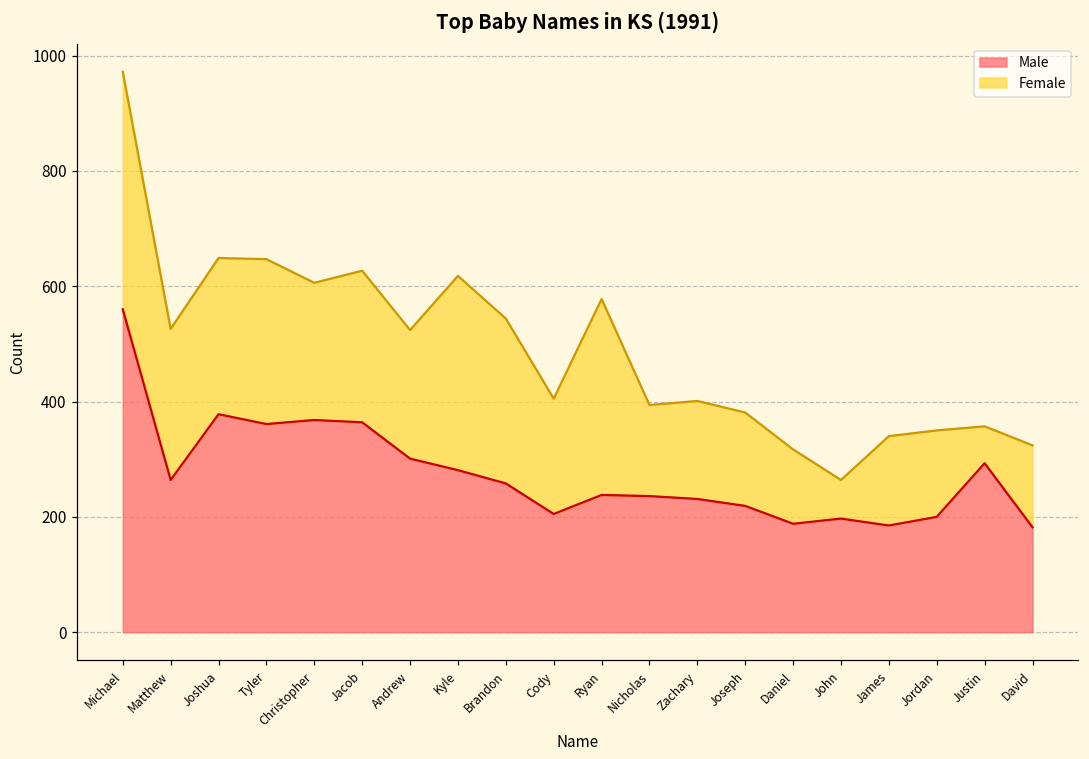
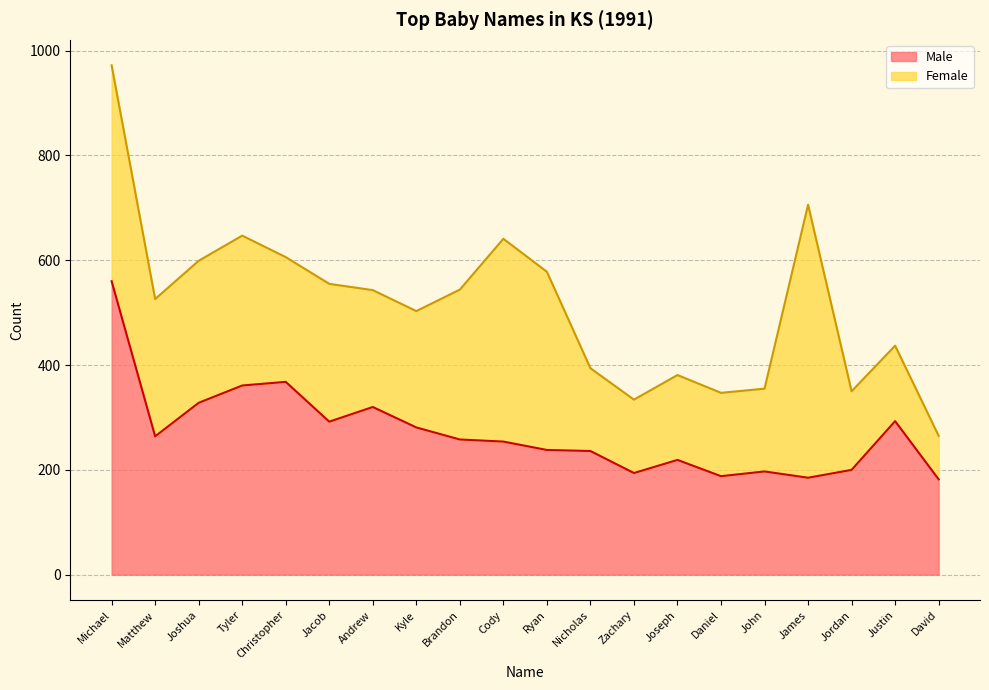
  {
    "Male": {
      "Michael": 560,
      "Matthew": 260,
-     "Joshua": 380,
+     "Joshua": 330,
      "Tyler": 360,
      "Christopher": 370,
-     "Jacob": 360,
-     "Andrew": 300,
+     "Jacob": 290,
+     "Andrew": 320,
      "Kyle": 280,
      "Brandon": 260,
-     "Cody": 210,
+     "Cody": 250,
      "Ryan": 240,
      "Nicholas": 240,
-     "Zachary": 230,
+     "Zachary": 190,
      "Joseph": 220,
      "Daniel": 190,
      "John": 200,
      "James": 190,
      "Jordan": 200,
      "Justin": 290,
      "David": 180
    },
    "Female": {
      "Michael": 410,
      "Matthew": 260,
      "Joshua": 270,
      "Tyler": 290,
      "Christopher": 240,
      "Jacob": 260,
      "Andrew": 220,
-     "Kyle": 340,
+     "Kyle": 220,
      "Brandon": 290,
-     "Cody": 200,
+     "Cody": 390,
      "Ryan": 340,
      "Nicholas": 160,
-     "Zachary": 170,
+     "Zachary": 140,
      "Joseph": 160,
-     "Daniel": 130,
-     "John": 70,
-     "James": 160,
+     "Daniel": 160,
+     "John": 160,
+     "James": 520,
      "Jordan": 150,
-     "Justin": 60,
-     "David": 140
+     "Justin": 140,
+     "David": 80
    }
  }
